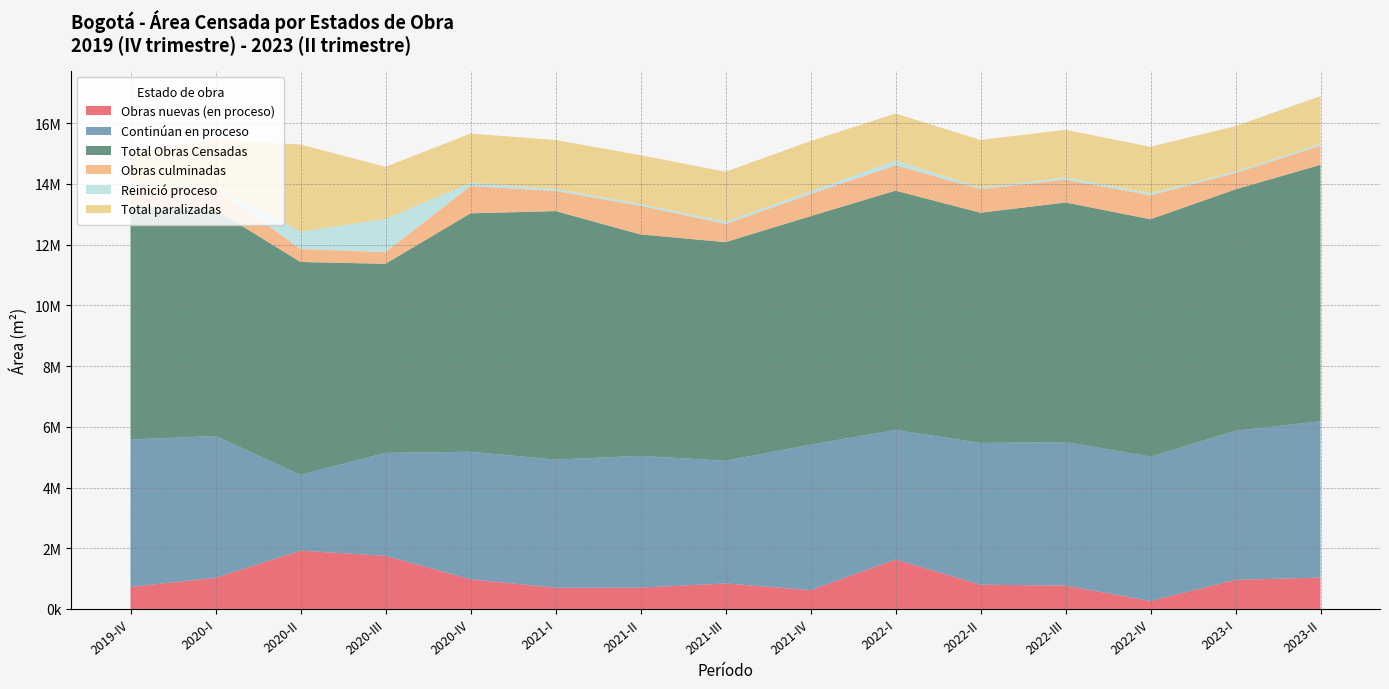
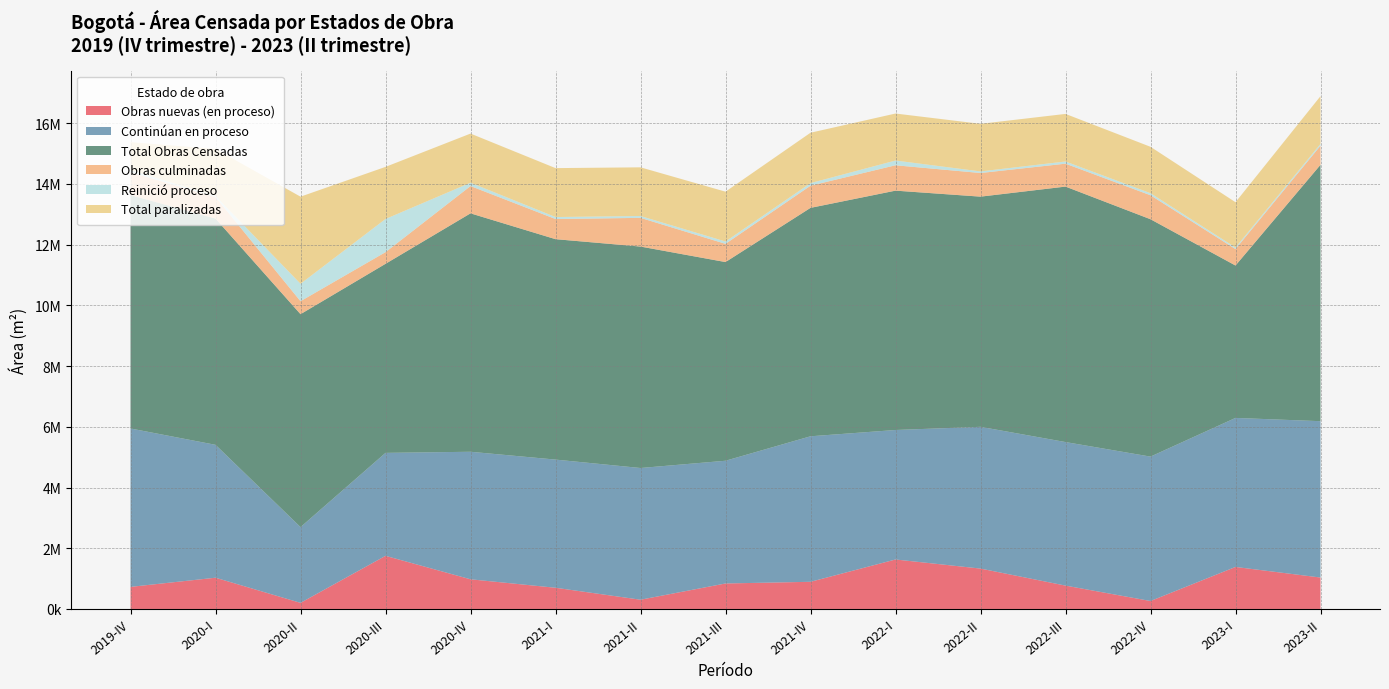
  {
    "Obras nuevas (en proceso)": {
      "2019-IV": 700000,
      "2020-I": 1000000,
-     "2020-II": 1900000,
+     "2020-II": 200000,
      "2020-III": 1700000,
      "2020-IV": 1000000,
      "2021-I": 700000,
-     "2021-II": 700000,
+     "2021-II": 300000,
      "2021-III": 800000,
-     "2021-IV": 600000,
+     "2021-IV": 900000,
      "2022-I": 1600000,
-     "2022-II": 800000,
+     "2022-II": 1300000,
      "2022-III": 800000,
      "2022-IV": 300000,
-     "2023-I": 1000000,
+     "2023-I": 1400000,
      "2023-II": 1000000
    },
    "Continúan en proceso": {
-     "2019-IV": 4900000,
-     "2020-I": 4700000,
+     "2019-IV": 5200000,
+     "2020-I": 4400000,
      "2020-II": 2500000,
      "2020-III": 3400000,
      "2020-IV": 4200000,
      "2021-I": 4200000,
      "2021-II": 4300000,
      "2021-III": 4000000,
      "2021-IV": 4800000,
      "2022-I": 4300000,
      "2022-II": 4700000,
      "2022-III": 4700000,
      "2022-IV": 4800000,
      "2023-I": 4900000,
      "2023-II": 5100000
    },
    "Total Obras Censadas": {
      "2020-II": 7000000,
      "2020-III": 6200000,
      "2020-IV": 7900000,
-     "2021-I": 8200000,
+     "2021-I": 7300000,
      "2021-II": 7300000,
-     "2021-III": 7200000,
+     "2021-III": 6500000,
      "2021-IV": 7500000,
      "2022-I": 7900000,
      "2022-II": 7600000,
-     "2022-III": 7900000,
+     "2022-III": 8400000,
      "2022-IV": 7800000,
-     "2023-I": 8000000,
+     "2023-I": 5000000,
      "2023-II": 8400000
    },
    "Reinició proceso": {
      "2020-II": 600000,
      "2020-III": 1100000,
      "2020-IV": 100000,
      "2021-IV": 100000,
      "2022-I": 200000
    }
  }
